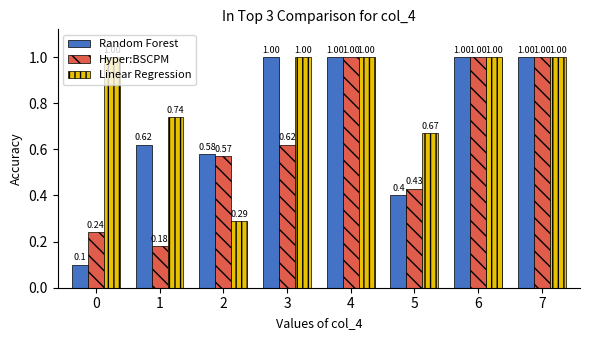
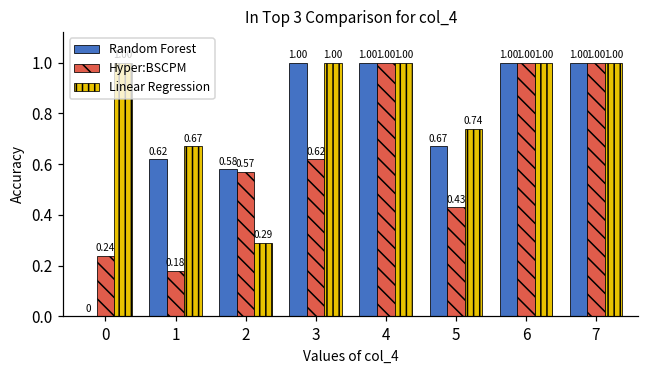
  {
    "Random Forest": {
-     "0": 0.1,
+     "0": 0,
      "1": 0.62,
      "2": 0.58,
      "3": 1.00,
      "4": 1.00,
-     "5": 0.4,
+     "5": 0.67,
      "6": 1.00,
      "7": 1.00
    },
    "Hyper:BSCPM": {
      "0": 0.24,
      "1": 0.18,
      "2": 0.57,
      "3": 0.62,
      "4": 1.00,
      "5": 0.43,
      "6": 1.00,
      "7": 1.00
    },
    "Linear Regression": {
-     "1": 0.74,
+     "1": 0.67,
      "2": 0.29,
      "3": 1.00,
      "4": 1.00,
-     "5": 0.67,
+     "5": 0.74,
      "6": 1.00,
      "7": 1.00
    }
  }
